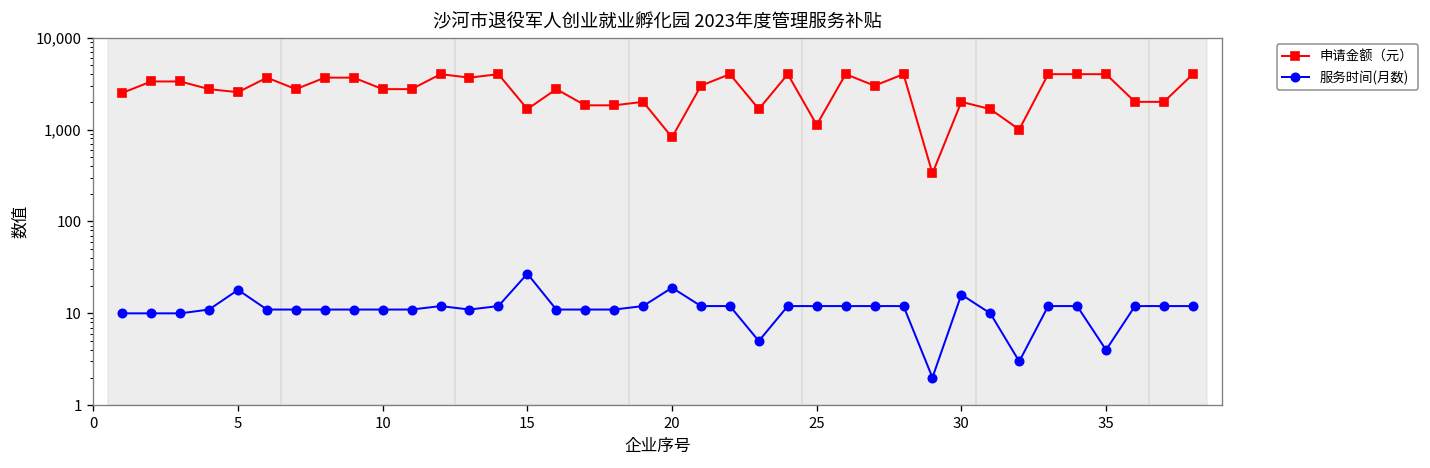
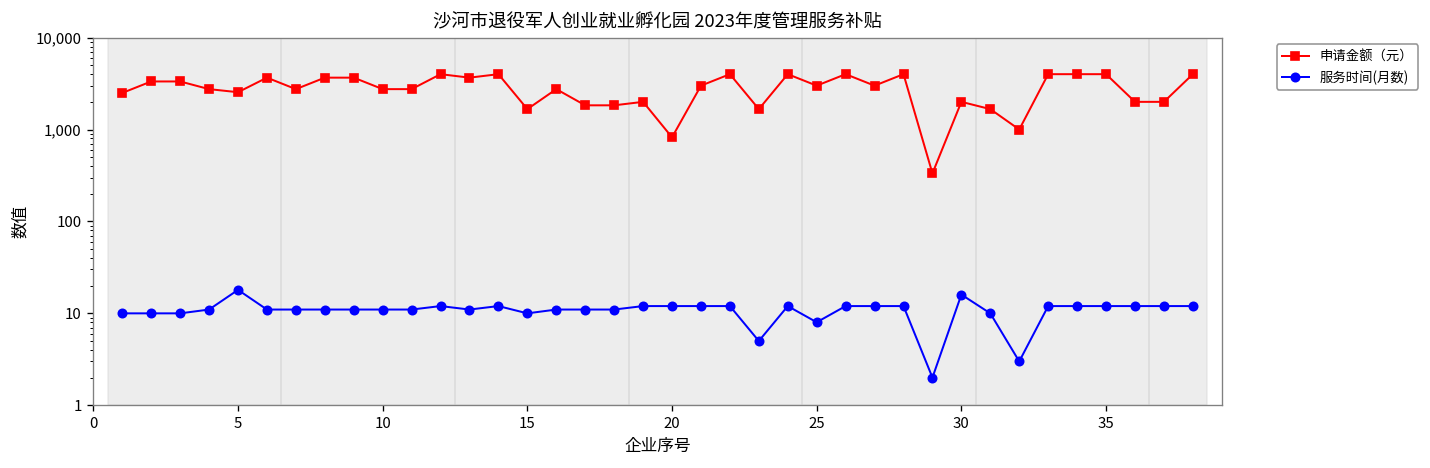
  {
    "申请金额（元）": {
      "5": "2,500",
      "10": "2,800",
      "15": "1,700",
      "20": "800",
-     "25": "1,100",
+     "25": "3,000",
      "30": "2,000",
      "35": "4,000"
    },
    "服务时间(月数)": {
      "5": "18",
      "10": "11",
-     "15": "27",
-     "20": "19",
-     "25": "12",
+     "15": "10",
+     "20": "12",
+     "25": "8",
      "30": "16",
-     "35": "4"
+     "35": "12"
    }
  }
